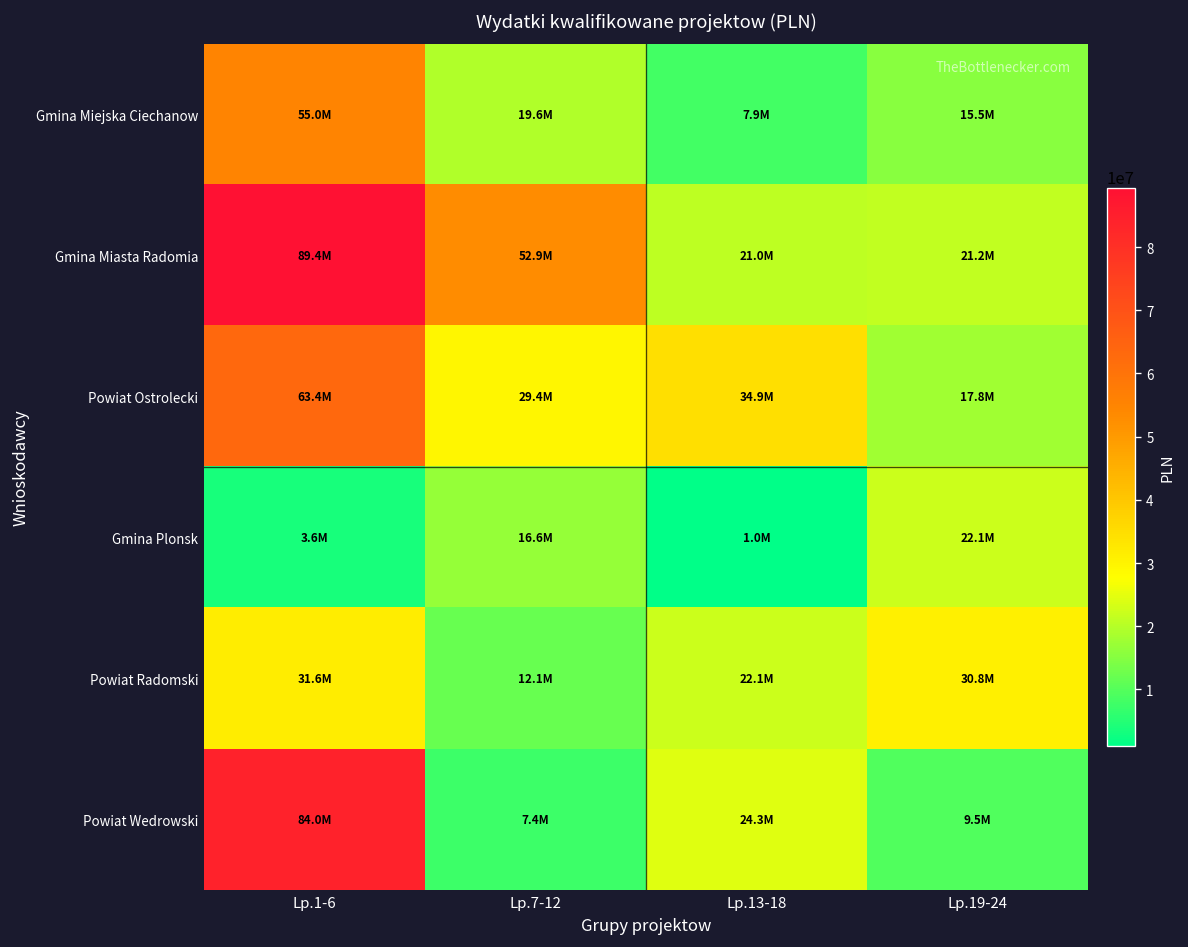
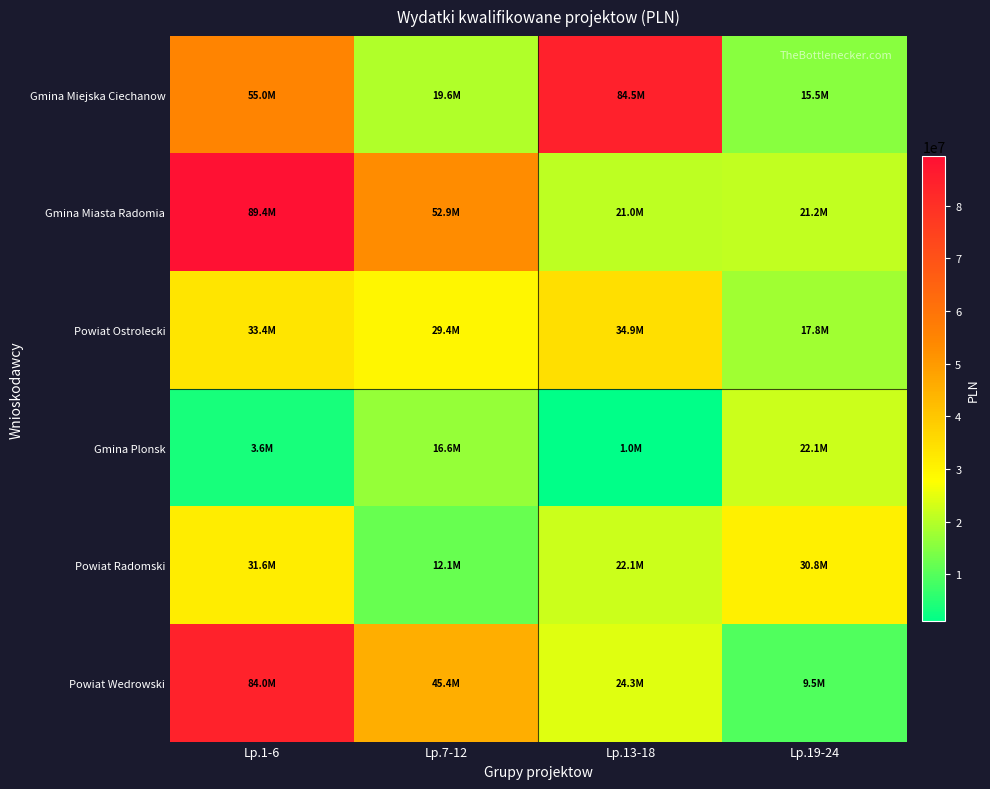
  {
    "Gmina Miejska Ciechanow": {
      "Lp.1-6": "55.0M",
      "Lp.7-12": "19.6M",
-     "Lp.13-18": "7.9M"
+     "Lp.13-18": "84.5M"
    },
    "Gmina Miasta Radomia": {
      "Lp.1-6": "89.4M",
      "Lp.7-12": "52.9M",
      "Lp.13-18": "21.0M",
      "Lp.19-24": "21.2M"
    },
    "Powiat Ostrolecki": {
-     "Lp.1-6": "63.4M",
+     "Lp.1-6": "33.4M",
      "Lp.7-12": "29.4M",
      "Lp.13-18": "34.9M",
      "Lp.19-24": "17.8M"
    },
    "Gmina Plonsk": {
      "Lp.1-6": "3.6M",
      "Lp.7-12": "16.6M",
      "Lp.13-18": "1.0M",
      "Lp.19-24": "22.1M"
    },
    "Powiat Radomski": {
      "Lp.1-6": "31.6M",
      "Lp.7-12": "12.1M",
      "Lp.13-18": "22.1M",
      "Lp.19-24": "30.8M"
    },
    "Powiat Wedrowski": {
      "Lp.1-6": "84.0M",
-     "Lp.7-12": "7.4M",
+     "Lp.7-12": "45.4M",
      "Lp.13-18": "24.3M",
      "Lp.19-24": "9.5M"
    }
  }
